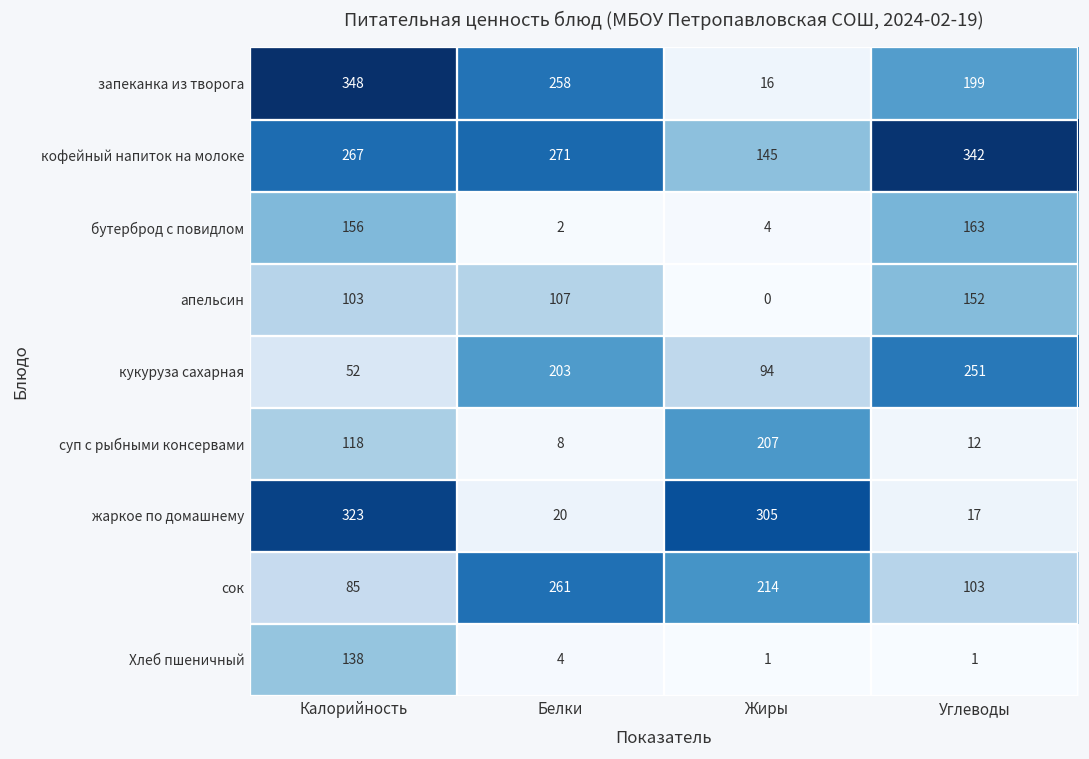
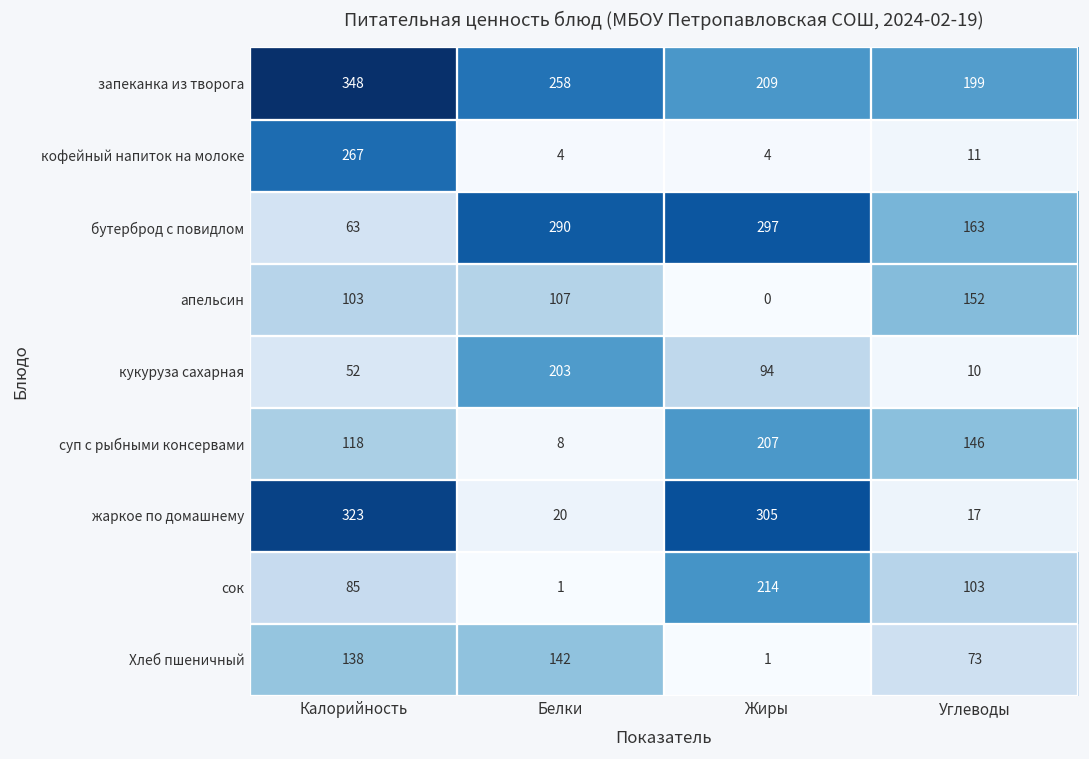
  {
    "запеканка из творога": {
      "Калорийность": 348,
      "Белки": 258,
-     "Жиры": 16,
+     "Жиры": 209,
      "Углеводы": 199
    },
    "кофейный напиток на молоке": {
      "Калорийность": 267,
-     "Белки": 271,
-     "Жиры": 145,
-     "Углеводы": 342
+     "Белки": 4,
+     "Жиры": 4,
+     "Углеводы": 11
    },
    "бутерброд с повидлом": {
-     "Калорийность": 156,
-     "Белки": 2,
-     "Жиры": 4,
+     "Калорийность": 63,
+     "Белки": 290,
+     "Жиры": 297,
      "Углеводы": 163
    },
    "апельсин": {
      "Калорийность": 103,
      "Белки": 107,
      "Жиры": 0,
      "Углеводы": 152
    },
    "кукуруза сахарная": {
      "Калорийность": 52,
      "Белки": 203,
      "Жиры": 94,
-     "Углеводы": 251
+     "Углеводы": 10
    },
    "суп с рыбными консервами": {
      "Калорийность": 118,
      "Белки": 8,
      "Жиры": 207,
-     "Углеводы": 12
+     "Углеводы": 146
    },
    "жаркое по домашнему": {
      "Калорийность": 323,
      "Белки": 20,
      "Жиры": 305,
      "Углеводы": 17
    },
    "сок": {
      "Калорийность": 85,
-     "Белки": 261,
+     "Белки": 1,
      "Жиры": 214,
      "Углеводы": 103
    },
    "Хлеб пшеничный": {
      "Калорийность": 138,
-     "Белки": 4,
+     "Белки": 142,
      "Жиры": 1,
-     "Углеводы": 1
+     "Углеводы": 73
    }
  }
